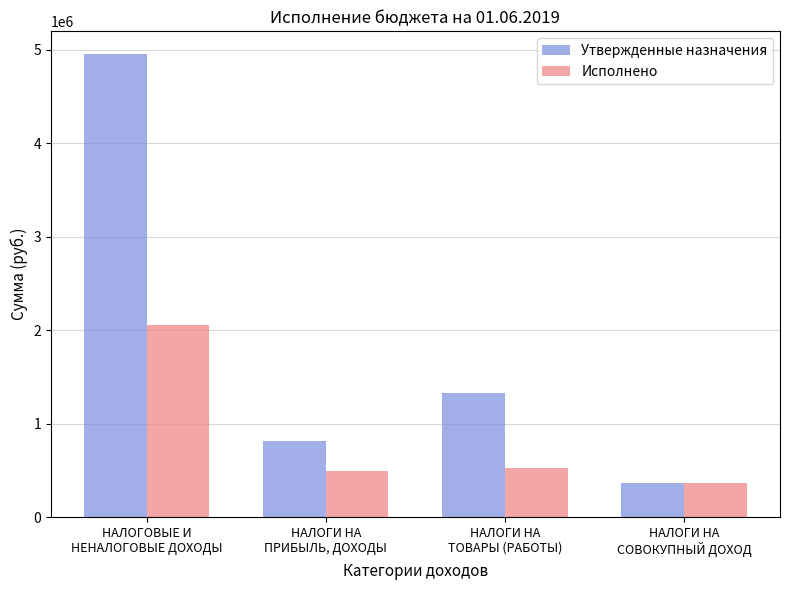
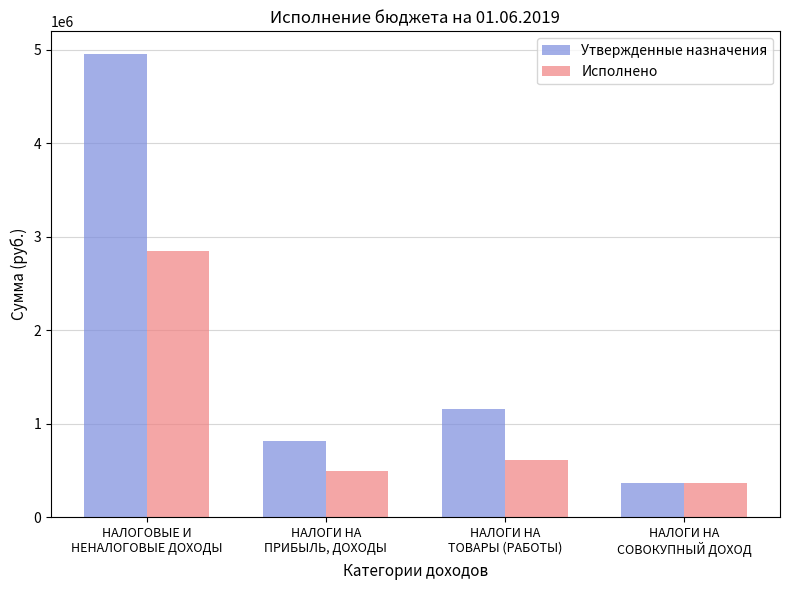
  {
    "Утвержденные назначения": {
      "НАЛОГОВЫЕ И НЕНАЛОГОВЫЕ ДОХОДЫ": 4900000,
      "НАЛОГИ НА ПРИБЫЛЬ, ДОХОДЫ": 800000,
-     "НАЛОГИ НА ТОВАРЫ (РАБОТЫ)": 1300000,
+     "НАЛОГИ НА ТОВАРЫ (РАБОТЫ)": 1200000,
      "НАЛОГИ НА СОВОКУПНЫЙ ДОХОД": 400000
    },
    "Исполнено": {
-     "НАЛОГОВЫЕ И НЕНАЛОГОВЫЕ ДОХОДЫ": 2100000,
+     "НАЛОГОВЫЕ И НЕНАЛОГОВЫЕ ДОХОДЫ": 2800000,
      "НАЛОГИ НА ПРИБЫЛЬ, ДОХОДЫ": 500000,
-     "НАЛОГИ НА ТОВАРЫ (РАБОТЫ)": 500000,
+     "НАЛОГИ НА ТОВАРЫ (РАБОТЫ)": 600000,
      "НАЛОГИ НА СОВОКУПНЫЙ ДОХОД": 400000
    }
  }
